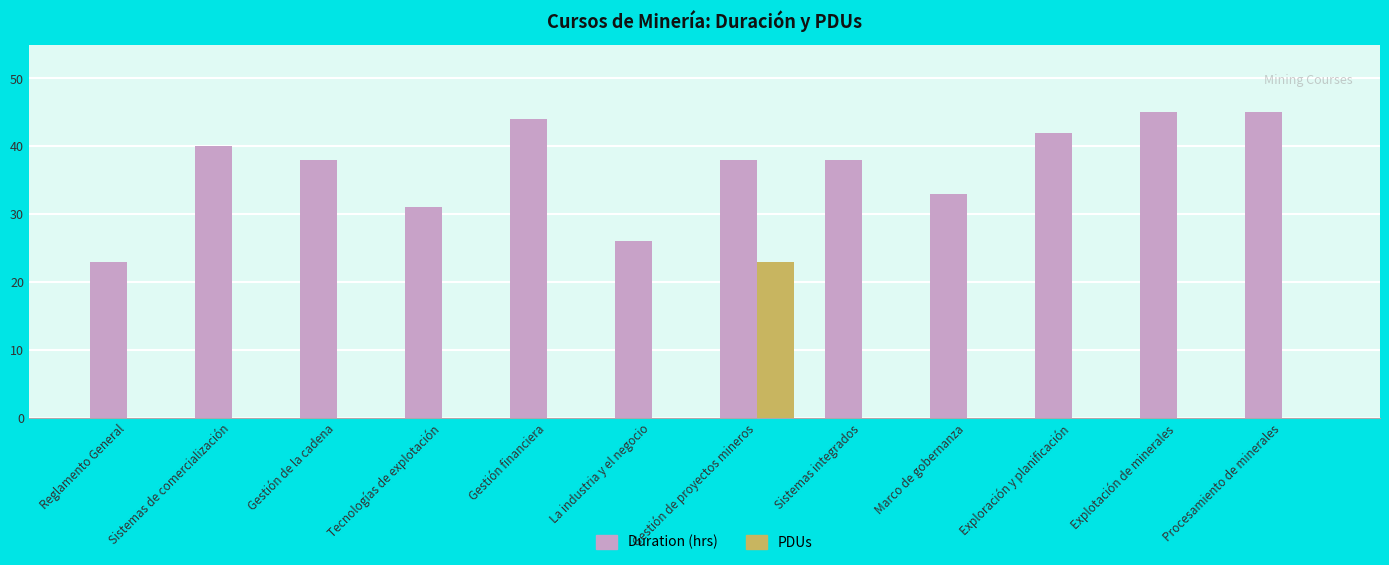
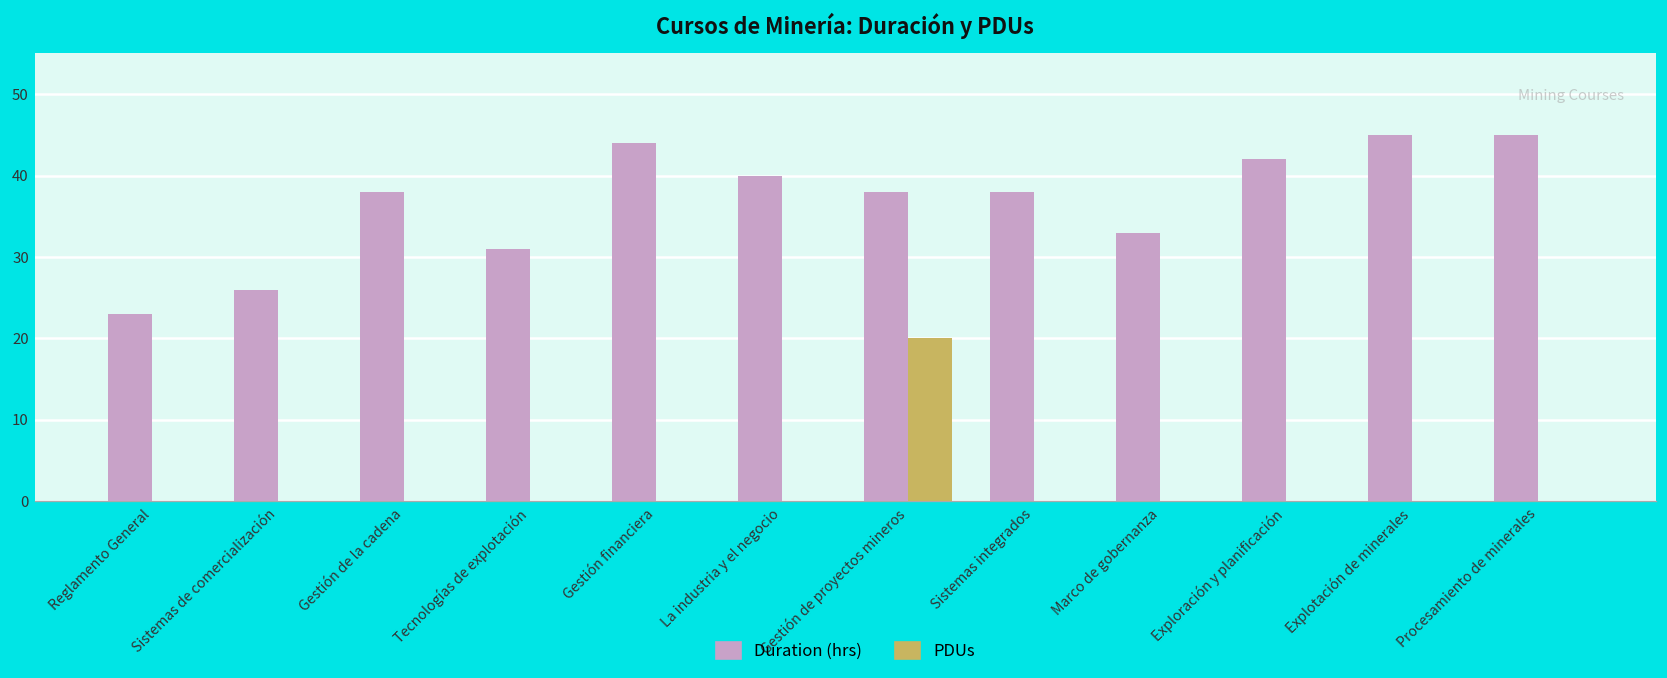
  {
    "Duration (hrs)": {
      "Reglamento General": 23,
-     "Sistemas de comercialización": 40,
+     "Sistemas de comercialización": 26,
      "Gestión de la cadena": 38,
      "Tecnologías de explotación": 31,
      "Gestión financiera": 44,
-     "La industria y el negocio": 26,
+     "La industria y el negocio": 40,
      "Gestión de proyectos mineros": 38,
      "Sistemas integrados": 38,
      "Marco de gobernanza": 33,
      "Exploración y planificación": 42,
      "Explotación de minerales": 45,
      "Procesamiento de minerales": 45
    },
    "PDUs": {
      "Reglamento General": 0,
      "Sistemas de comercialización": 0,
      "Gestión de la cadena": 0,
      "Tecnologías de explotación": 0,
      "Gestión financiera": 0,
      "La industria y el negocio": 0,
-     "Gestión de proyectos mineros": 23,
+     "Gestión de proyectos mineros": 20,
      "Sistemas integrados": 0,
      "Marco de gobernanza": 0,
      "Exploración y planificación": 0,
      "Explotación de minerales": 0,
      "Procesamiento de minerales": 0
    }
  }
